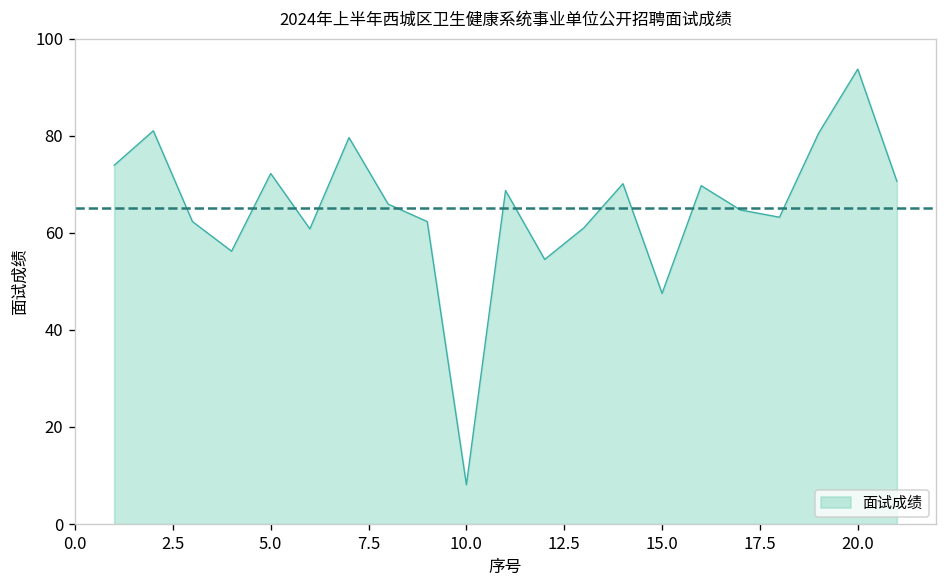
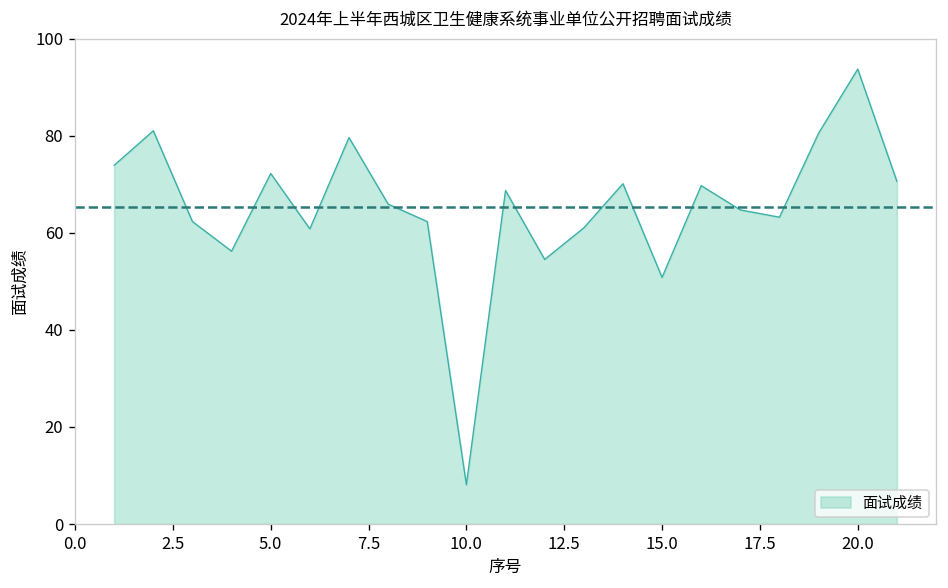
  {
    "5.0": 72,
    "10.0": 8,
-   "15.0": 48,
+   "15.0": 51,
    "20.0": 94
  }
